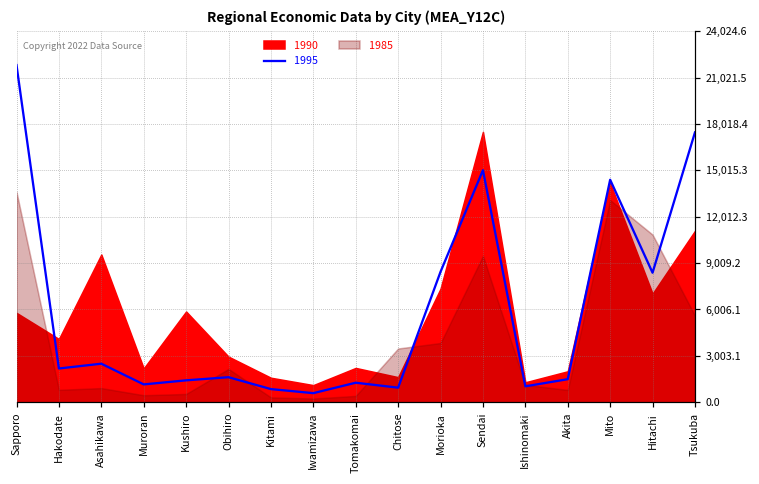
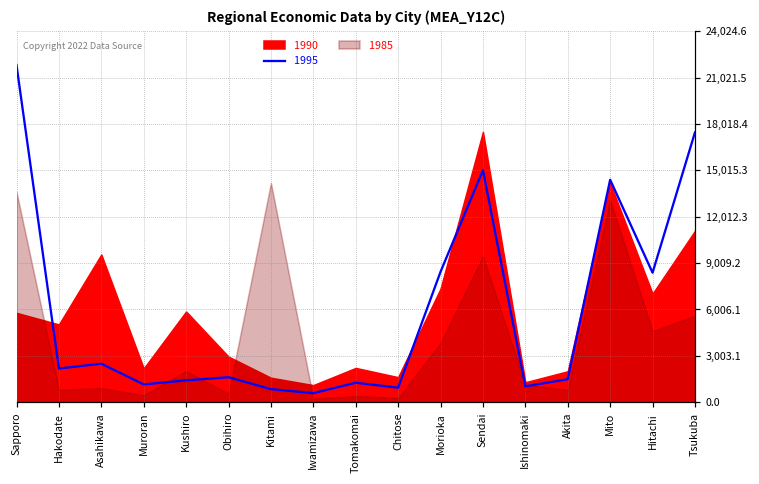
  {
    "1990": {
      "Sapporo": "5,800",
-     "Hakodate": "4,100",
+     "Hakodate": "5,000",
      "Asahikawa": "9,600",
      "Muroran": "2,200",
      "Kushiro": "5,900",
      "Obihiro": "3,000",
      "Kitami": "1,600",
      "Iwamizawa": "1,100",
      "Tomakomai": "2,200",
      "Chitose": "1,600",
      "Morioka": "7,400",
      "Sendai": "17,500",
      "Akita": "2,000",
      "Mito": "14,200",
      "Hitachi": "7,000",
      "Tsukuba": "11,100"
    },
    "1995": {
      "Hakodate": "2,200",
      "Asahikawa": "2,500",
      "Muroran": "1,200",
      "Kushiro": "1,400",
      "Obihiro": "1,600",
      "Kitami": "900",
      "Iwamizawa": "600",
      "Tomakomai": "1,300",
      "Chitose": "900",
      "Morioka": "8,400",
      "Sendai": "15,000",
      "Akita": "1,500",
      "Mito": "14,400",
      "Hitachi": "8,400",
      "Tsukuba": "17,500"
    },
    "1985": {
      "Sapporo": "13,600",
      "Hakodate": "800",
      "Asahikawa": "900",
      "Muroran": "500",
-     "Kushiro": "500",
-     "Obihiro": "2,200",
-     "Kitami": "300",
+     "Kushiro": "2,000",
+     "Obihiro": "600",
+     "Kitami": "14,200",
      "Iwamizawa": "200",
      "Tomakomai": "400",
-     "Chitose": "3,500",
+     "Chitose": "300",
      "Morioka": "3,800",
      "Sendai": "9,500",
      "Akita": "800",
      "Mito": "13,100",
-     "Hitachi": "10,900",
+     "Hitachi": "4,600",
      "Tsukuba": "5,600"
    }
  }
